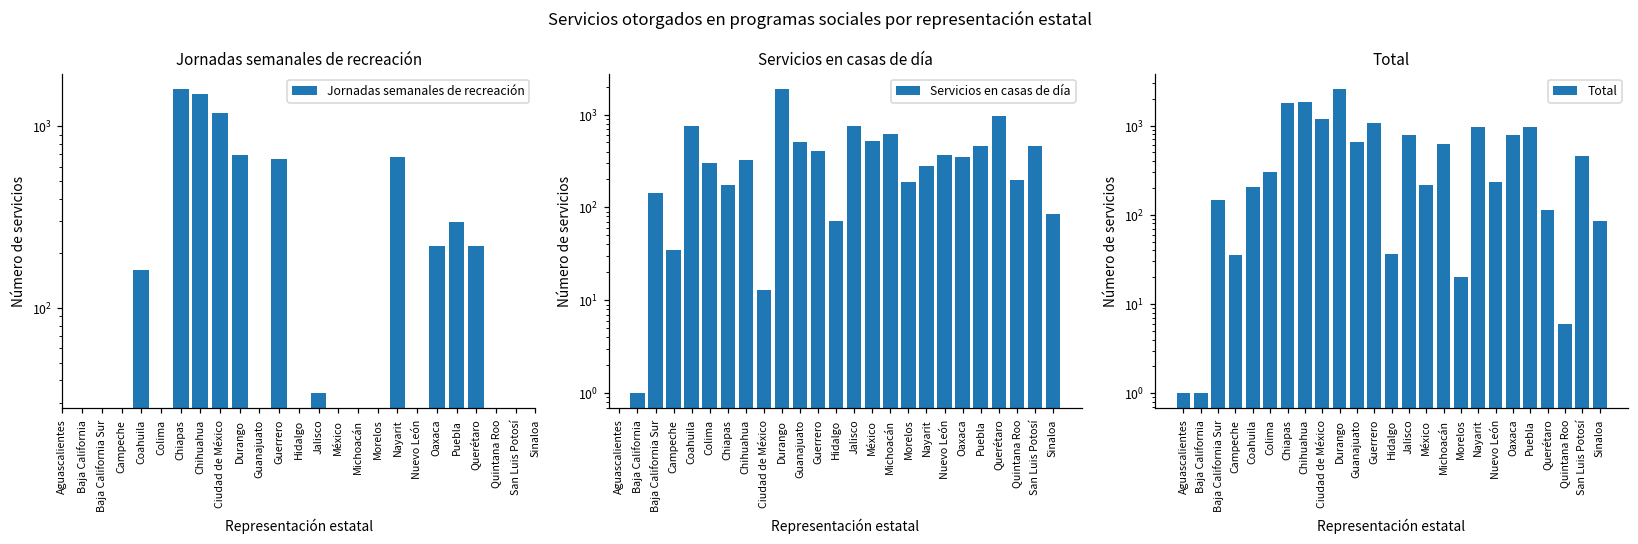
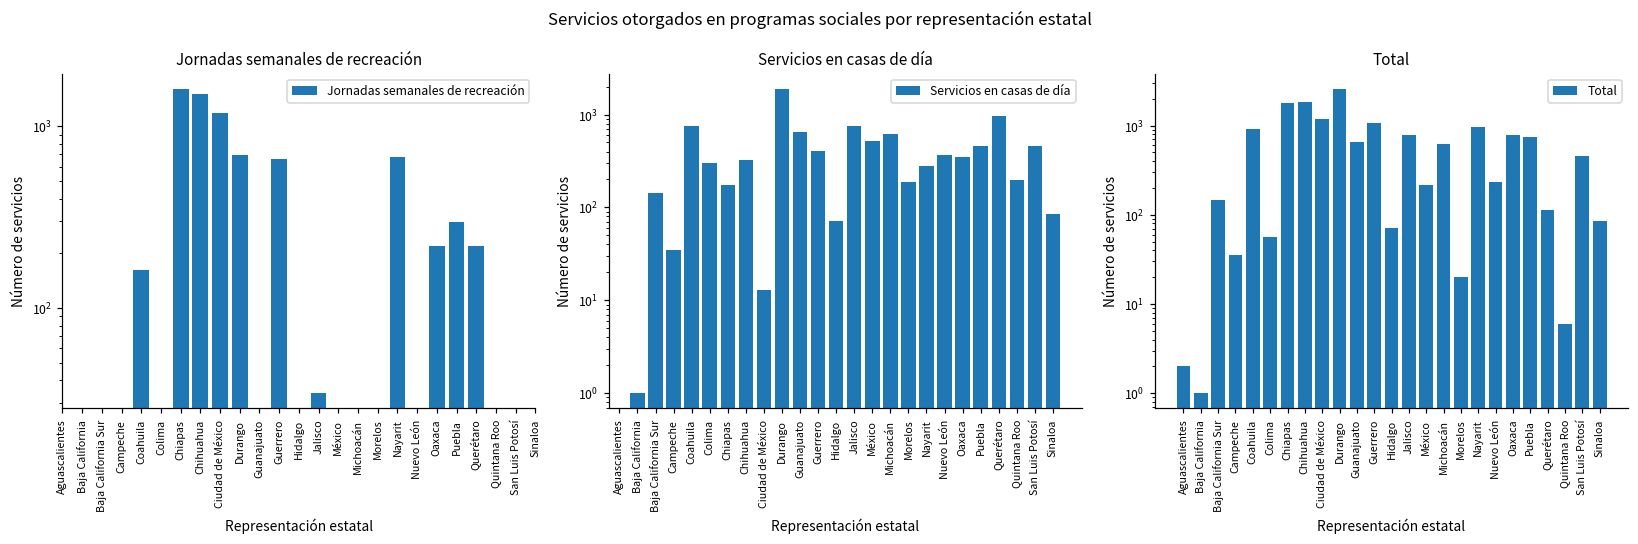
  {
    "Jornadas semanales de recreación": {
      "Coahuila": 160,
      "Chiapas": 1600,
      "Chihuahua": 1500,
      "Ciudad de México": 1200,
      "Durango": 690,
      "Guerrero": 660,
      "Jalisco": 34,
      "Nayarit": 680,
      "Oaxaca": 220,
      "Puebla": 300,
      "Querétaro": 220
    },
    "Servicios en casas de día": {
      "Baja California": 1,
      "Baja California Sur": 140,
      "Campeche": 35,
      "Coahuila": 700,
      "Colima": 300,
      "Chiapas": 170,
      "Chihuahua": 330,
      "Ciudad de México": 13,
      "Durango": 1900,
-     "Guanajuato": 500,
+     "Guanajuato": 700,
      "Guerrero": 400,
      "Hidalgo": 70,
      "Jalisco": 800,
      "México": 500,
      "Michoacán": 600,
      "Morelos": 190,
      "Nayarit": 280,
      "Nuevo León": 370,
      "Oaxaca": 350,
      "Puebla": 500,
      "Querétaro": 1000,
      "Quintana Roo": 200,
      "San Luis Potosí": 500,
      "Sinaloa": 90
    },
    "Total": {
-     "Aguascalientes": 1,
+     "Aguascalientes": 2,
      "Baja California": 1,
      "Baja California Sur": 150,
      "Campeche": 35,
-     "Coahuila": 210,
-     "Colima": 300,
+     "Coahuila": 900,
+     "Colima": 60,
      "Chiapas": 1800,
      "Chihuahua": 1800,
      "Ciudad de México": 1200,
      "Durango": 2600,
      "Guanajuato": 700,
      "Guerrero": 1100,
-     "Hidalgo": 40,
+     "Hidalgo": 70,
      "Jalisco": 800,
      "México": 220,
      "Michoacán": 600,
      "Morelos": 20,
      "Nayarit": 1000,
      "Nuevo León": 230,
      "Oaxaca": 800,
-     "Puebla": 1000,
+     "Puebla": 800,
      "Querétaro": 110,
      "Quintana Roo": 6,
      "San Luis Potosí": 500,
      "Sinaloa": 90
    }
  }
